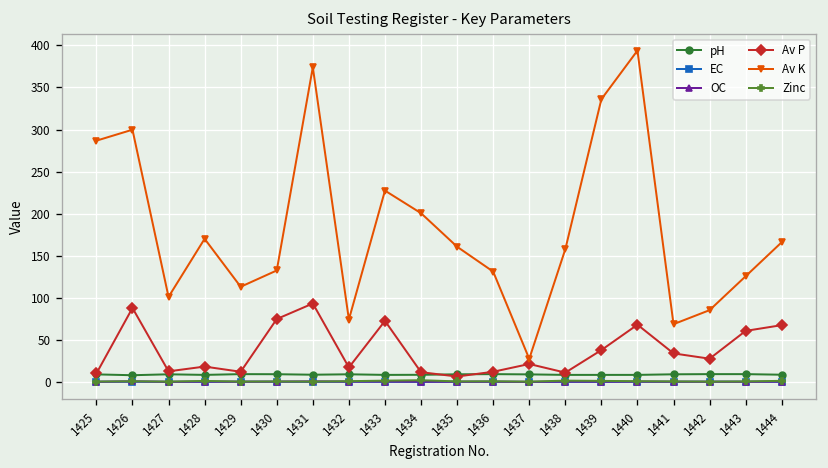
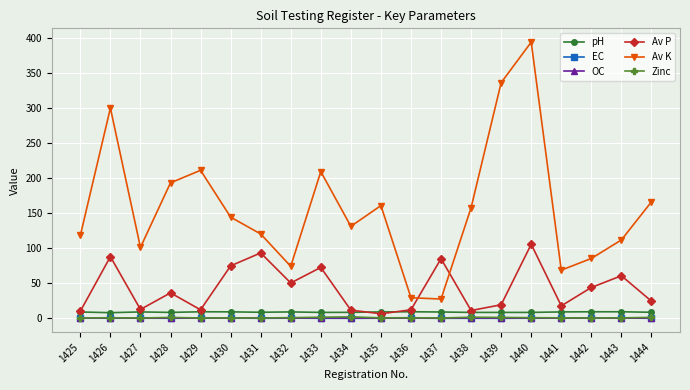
  {
    "Av P": {
      "1426": 90,
-     "1428": 20,
+     "1428": 40,
      "1430": 70,
      "1431": 90,
-     "1432": 20,
+     "1432": 50,
      "1433": 70,
-     "1437": 20,
-     "1439": 40,
-     "1440": 70,
-     "1441": 30,
-     "1442": 30,
+     "1437": 90,
+     "1439": 20,
+     "1440": 110,
+     "1441": 20,
+     "1442": 40,
      "1443": 60,
-     "1444": 70
+     "1444": 20
    },
    "Av K": {
-     "1425": 290,
+     "1425": 120,
      "1426": 300,
      "1427": 100,
-     "1428": 170,
-     "1429": 110,
-     "1430": 130,
-     "1431": 370,
+     "1428": 190,
+     "1429": 210,
+     "1430": 140,
+     "1431": 120,
      "1432": 70,
-     "1433": 230,
-     "1434": 200,
+     "1433": 210,
+     "1434": 130,
      "1435": 160,
-     "1436": 130,
+     "1436": 30,
      "1437": 30,
      "1438": 160,
      "1439": 340,
      "1440": 390,
      "1441": 70,
      "1442": 90,
-     "1443": 130,
+     "1443": 110,
      "1444": 170
    }
  }
